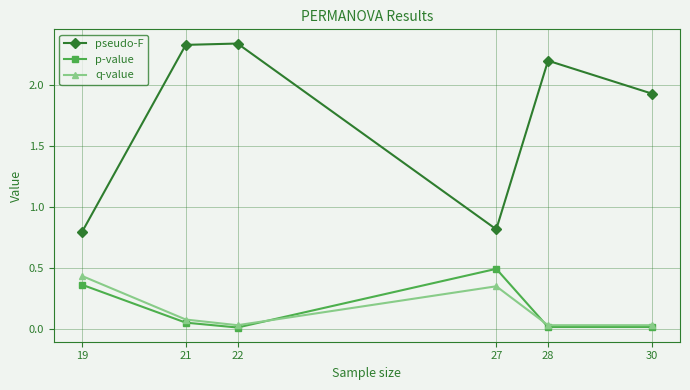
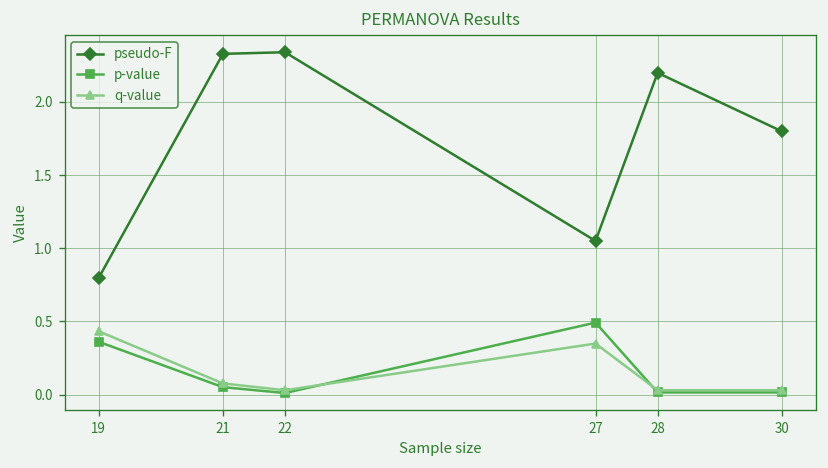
  {
    "pseudo-F": {
      "19": 0.80,
      "21": 2.33,
      "22": 2.34,
-     "27": 0.82,
+     "27": 1.05,
      "28": 2.20,
-     "30": 1.93
+     "30": 1.80
    },
    "p-value": {
      "19": 0.36,
      "21": 0.05,
      "27": 0.49
    },
    "q-value": {
      "19": 0.43,
      "21": 0.08,
      "27": 0.35
    }
  }
